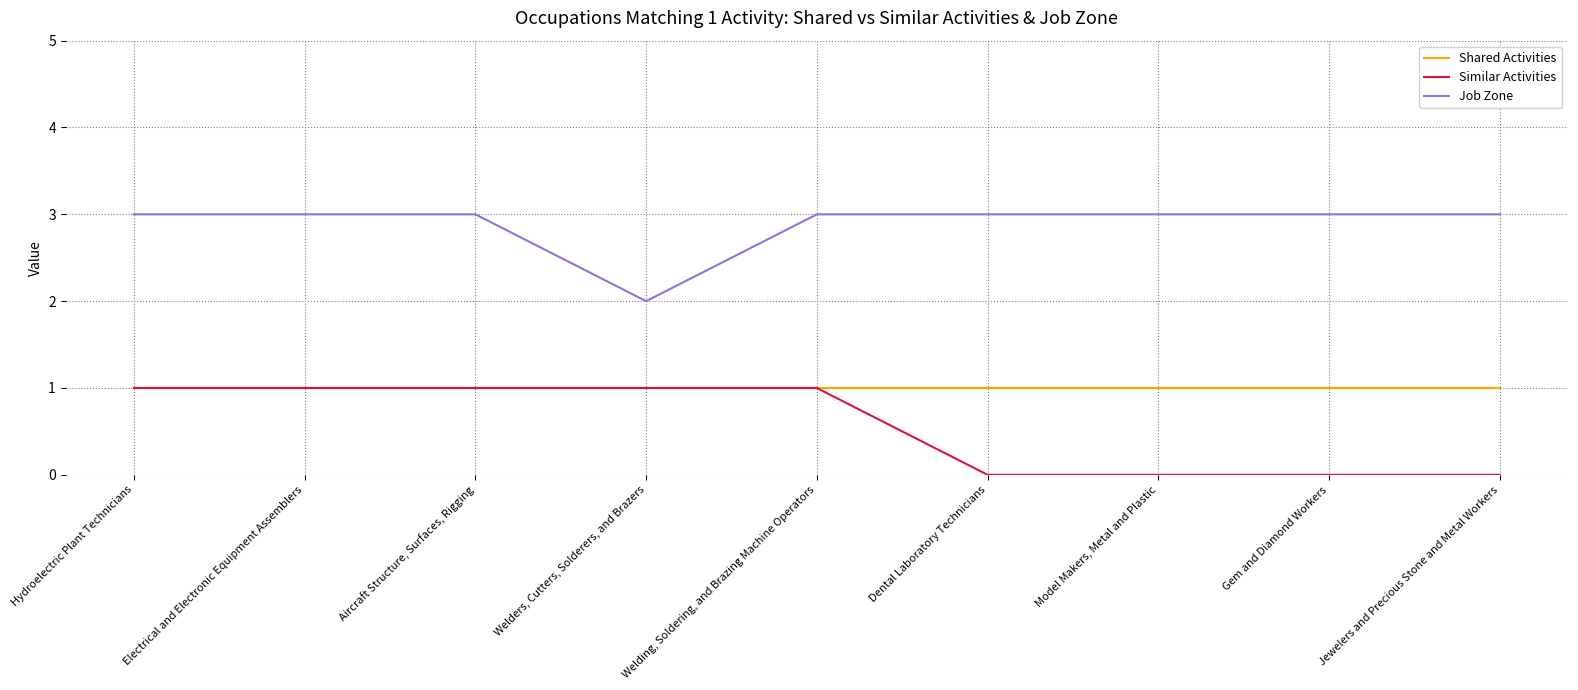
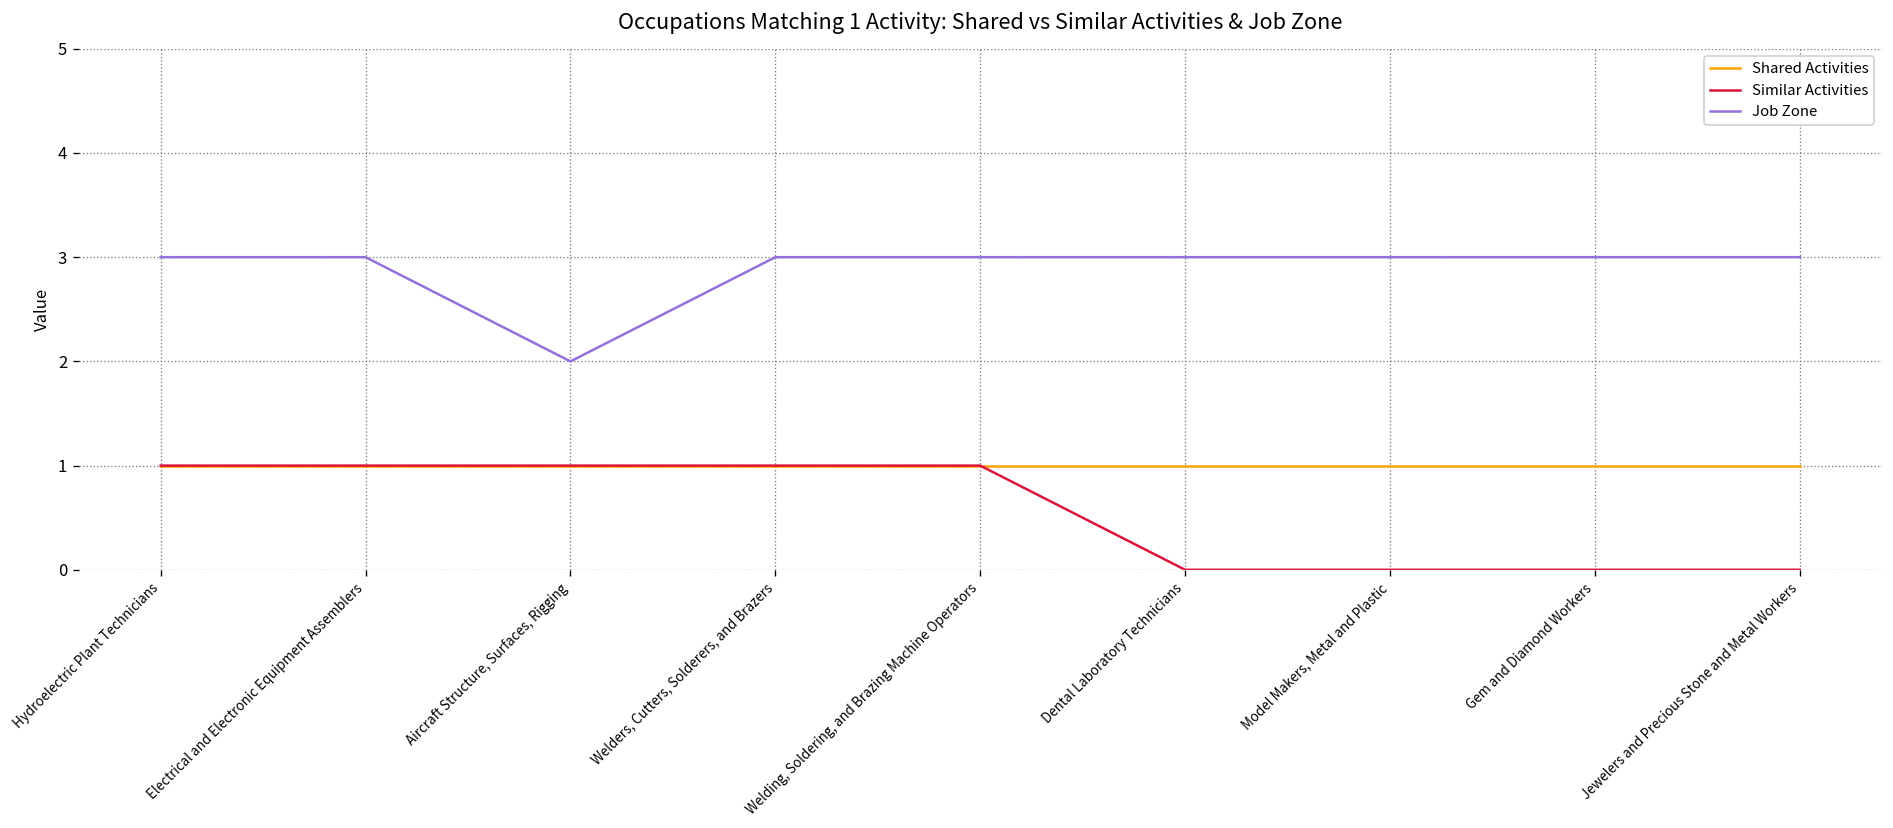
  {
    "Shared Activities": {
      "Dental Laboratory Technicians": 1,
      "Model Makers, Metal and Plastic": 1,
      "Gem and Diamond Workers": 1,
      "Jewelers and Precious Stone and Metal Workers": 1
    },
    "Similar Activities": {
      "Dental Laboratory Technicians": 0,
      "Model Makers, Metal and Plastic": 0,
      "Gem and Diamond Workers": 0,
      "Jewelers and Precious Stone and Metal Workers": 0
    },
    "Job Zone": {
      "Hydroelectric Plant Technicians": 3,
      "Electrical and Electronic Equipment Assemblers": 3,
-     "Aircraft Structure, Surfaces, Rigging": 3,
-     "Welders, Cutters, Solderers, and Brazers": 2,
+     "Aircraft Structure, Surfaces, Rigging": 2,
+     "Welders, Cutters, Solderers, and Brazers": 3,
      "Welding, Soldering, and Brazing Machine Operators": 3,
      "Dental Laboratory Technicians": 3,
      "Model Makers, Metal and Plastic": 3,
      "Gem and Diamond Workers": 3,
      "Jewelers and Precious Stone and Metal Workers": 3
    }
  }
